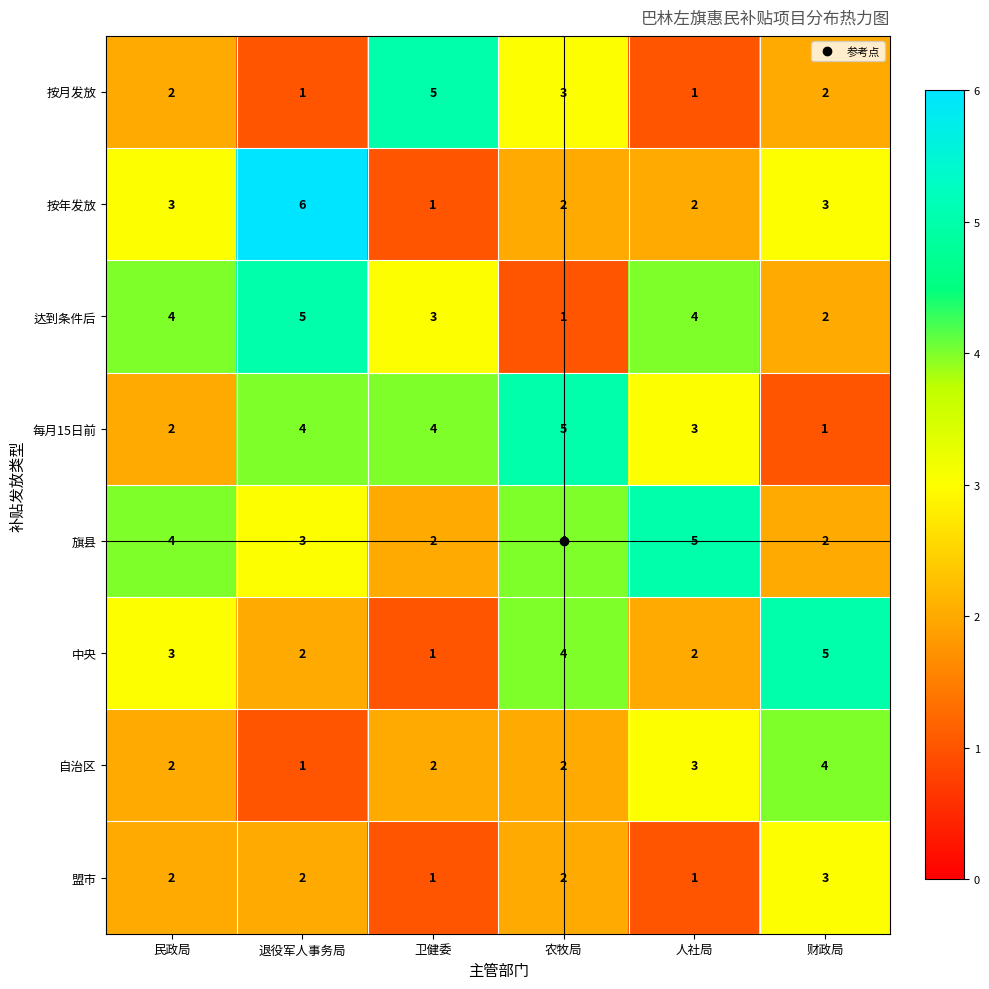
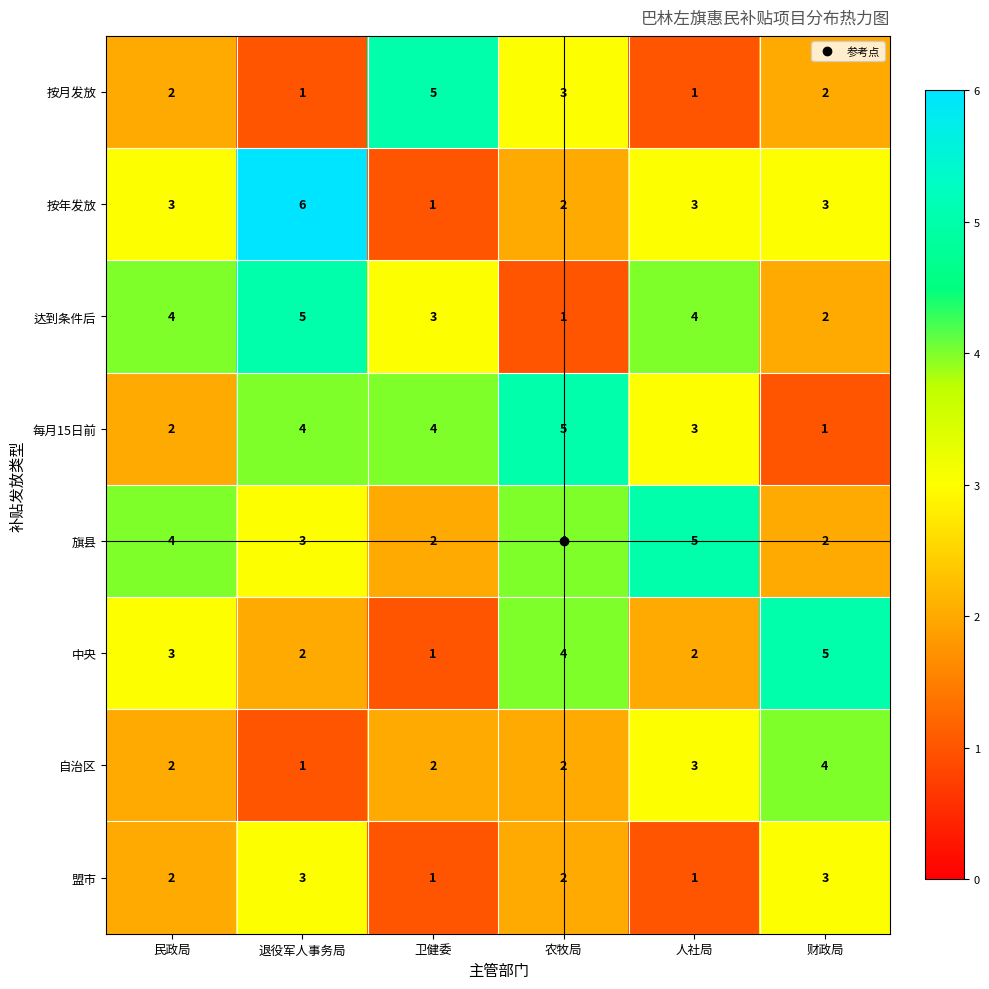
  {
    "按月发放": {
      "民政局": 2,
      "退役军人事务局": 1,
      "卫健委": 5,
      "农牧局": 3,
      "人社局": 1,
      "财政局": 2
    },
    "按年发放": {
      "民政局": 3,
      "退役军人事务局": 6,
      "卫健委": 1,
      "农牧局": 2,
-     "人社局": 2,
+     "人社局": 3,
      "财政局": 3
    },
    "达到条件后": {
      "民政局": 4,
      "退役军人事务局": 5,
      "卫健委": 3,
      "农牧局": 1,
      "人社局": 4,
      "财政局": 2
    },
    "每月15日前": {
      "民政局": 2,
      "退役军人事务局": 4,
      "卫健委": 4,
      "农牧局": 5,
      "人社局": 3,
      "财政局": 1
    },
    "旗县": {
      "民政局": 4,
      "退役军人事务局": 3,
      "卫健委": 2,
      "人社局": 5,
      "财政局": 2
    },
    "中央": {
      "民政局": 3,
      "退役军人事务局": 2,
      "卫健委": 1,
      "农牧局": 4,
      "人社局": 2,
      "财政局": 5
    },
    "自治区": {
      "民政局": 2,
      "退役军人事务局": 1,
      "卫健委": 2,
      "农牧局": 2,
      "人社局": 3,
      "财政局": 4
    },
    "盟市": {
      "民政局": 2,
-     "退役军人事务局": 2,
+     "退役军人事务局": 3,
      "卫健委": 1,
      "农牧局": 2,
      "人社局": 1,
      "财政局": 3
    }
  }
